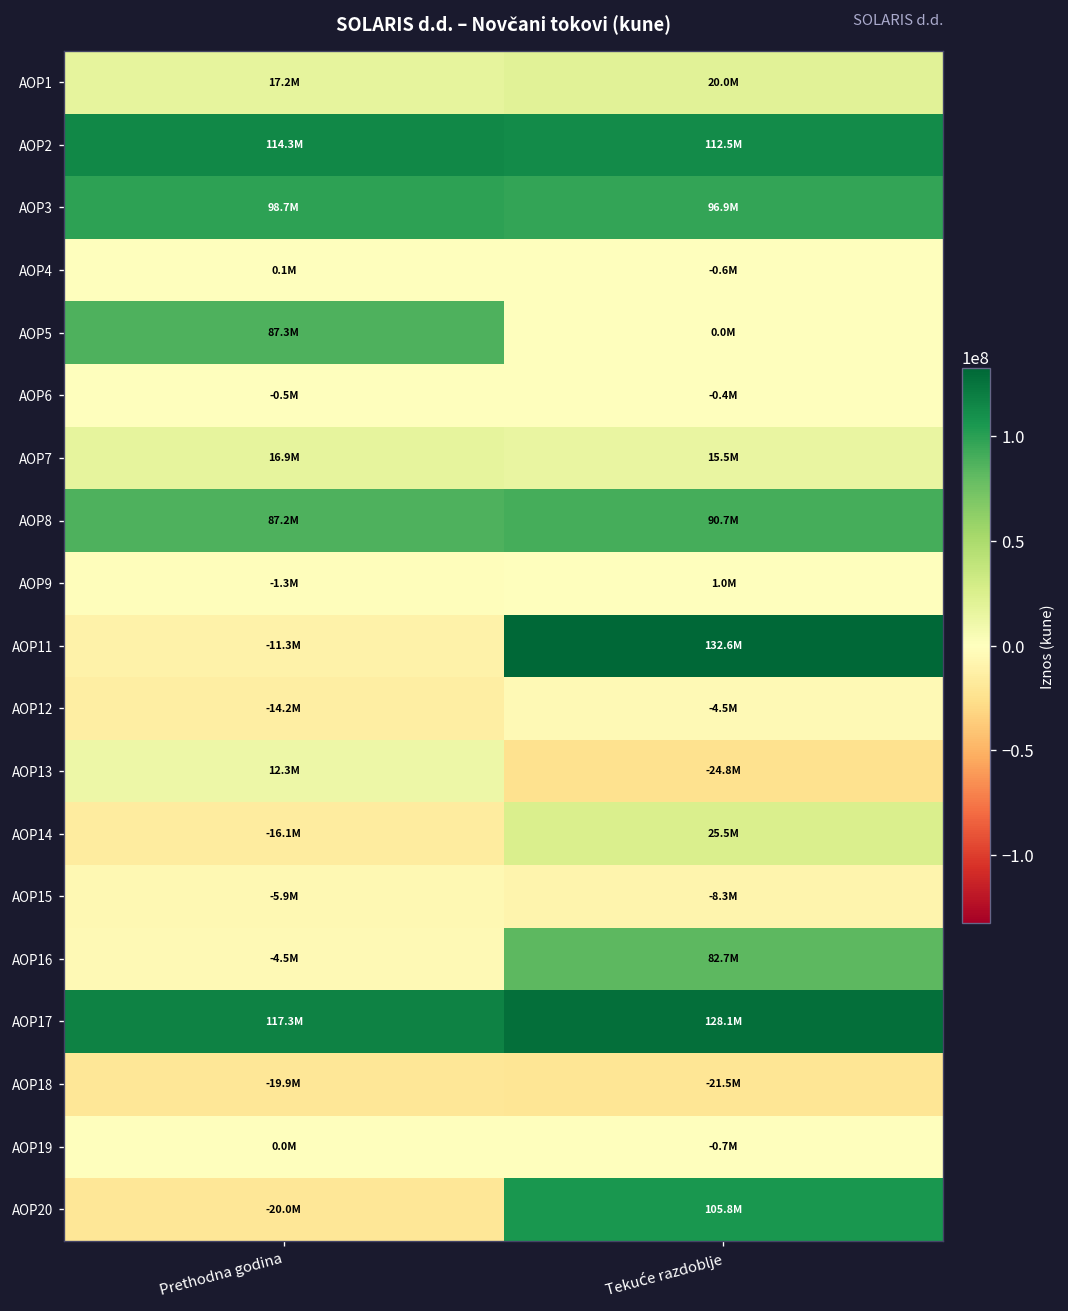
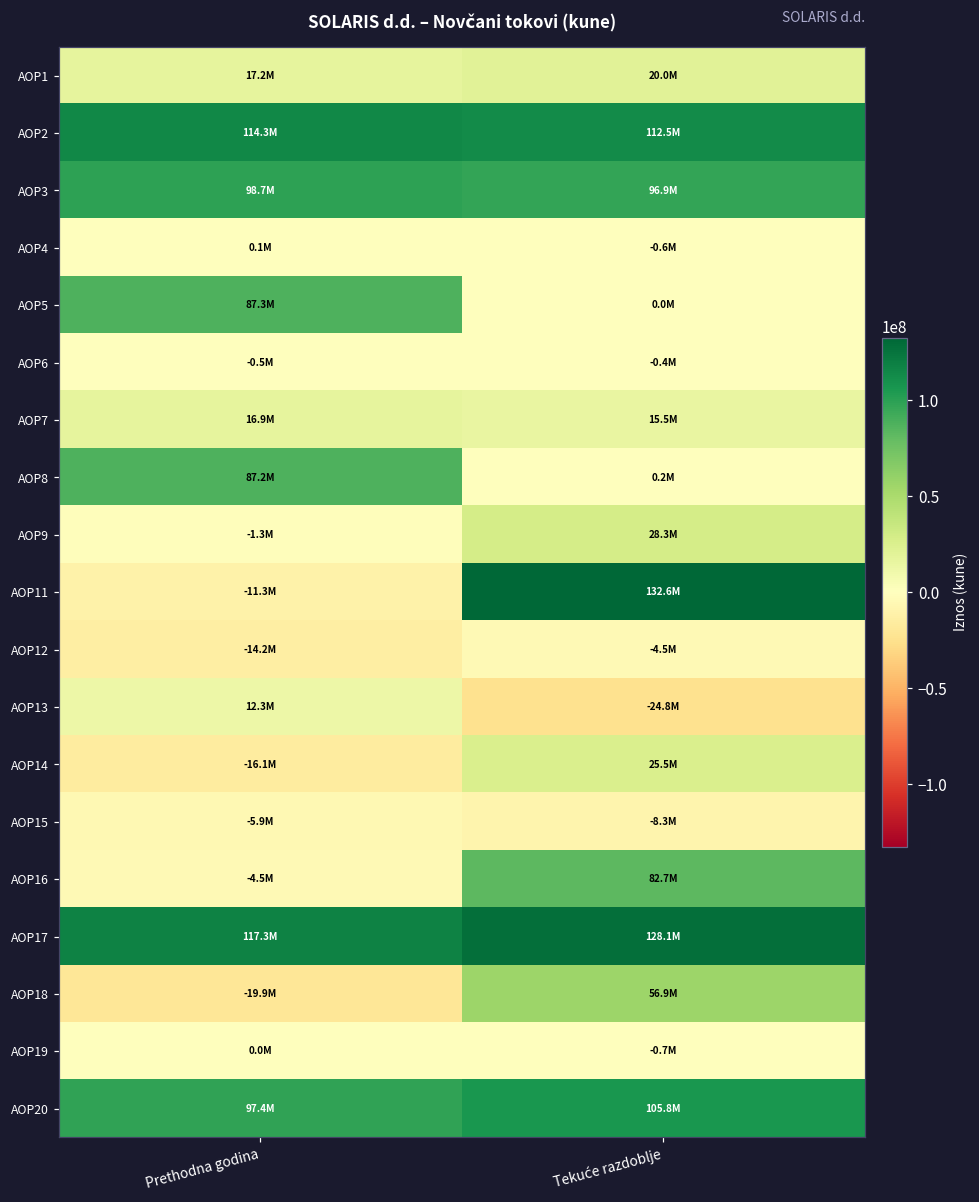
  {
    "AOP1": {
      "Prethodna godina": "17.2M",
      "Tekuće razdoblje": "20.0M"
    },
    "AOP2": {
      "Prethodna godina": "114.3M",
      "Tekuće razdoblje": "112.5M"
    },
    "AOP3": {
      "Prethodna godina": "98.7M",
      "Tekuće razdoblje": "96.9M"
    },
    "AOP4": {
      "Prethodna godina": "0.1M",
      "Tekuće razdoblje": "-0.6M"
    },
    "AOP5": {
      "Prethodna godina": "87.3M",
      "Tekuće razdoblje": "0.0M"
    },
    "AOP6": {
      "Prethodna godina": "-0.5M",
      "Tekuće razdoblje": "-0.4M"
    },
    "AOP7": {
      "Prethodna godina": "16.9M",
      "Tekuće razdoblje": "15.5M"
    },
    "AOP8": {
      "Prethodna godina": "87.2M",
-     "Tekuće razdoblje": "90.7M"
+     "Tekuće razdoblje": "0.2M"
    },
    "AOP9": {
      "Prethodna godina": "-1.3M",
-     "Tekuće razdoblje": "1.0M"
+     "Tekuće razdoblje": "28.3M"
    },
    "AOP11": {
      "Prethodna godina": "-11.3M",
      "Tekuće razdoblje": "132.6M"
    },
    "AOP12": {
      "Prethodna godina": "-14.2M",
      "Tekuće razdoblje": "-4.5M"
    },
    "AOP13": {
      "Prethodna godina": "12.3M",
      "Tekuće razdoblje": "-24.8M"
    },
    "AOP14": {
      "Prethodna godina": "-16.1M",
      "Tekuće razdoblje": "25.5M"
    },
    "AOP15": {
      "Prethodna godina": "-5.9M",
      "Tekuće razdoblje": "-8.3M"
    },
    "AOP16": {
      "Prethodna godina": "-4.5M",
      "Tekuće razdoblje": "82.7M"
    },
    "AOP17": {
      "Prethodna godina": "117.3M",
      "Tekuće razdoblje": "128.1M"
    },
    "AOP18": {
      "Prethodna godina": "-19.9M",
-     "Tekuće razdoblje": "-21.5M"
+     "Tekuće razdoblje": "56.9M"
    },
    "AOP19": {
      "Prethodna godina": "0.0M",
      "Tekuće razdoblje": "-0.7M"
    },
    "AOP20": {
-     "Prethodna godina": "-20.0M",
+     "Prethodna godina": "97.4M",
      "Tekuće razdoblje": "105.8M"
    }
  }
